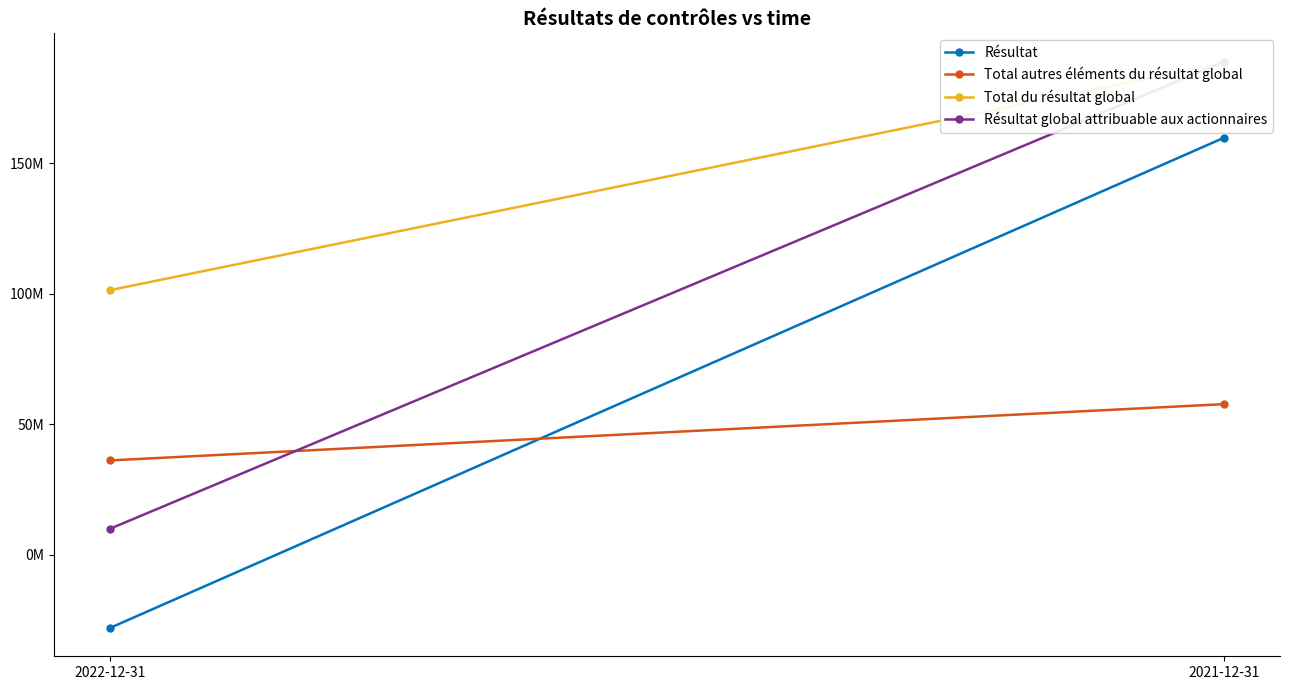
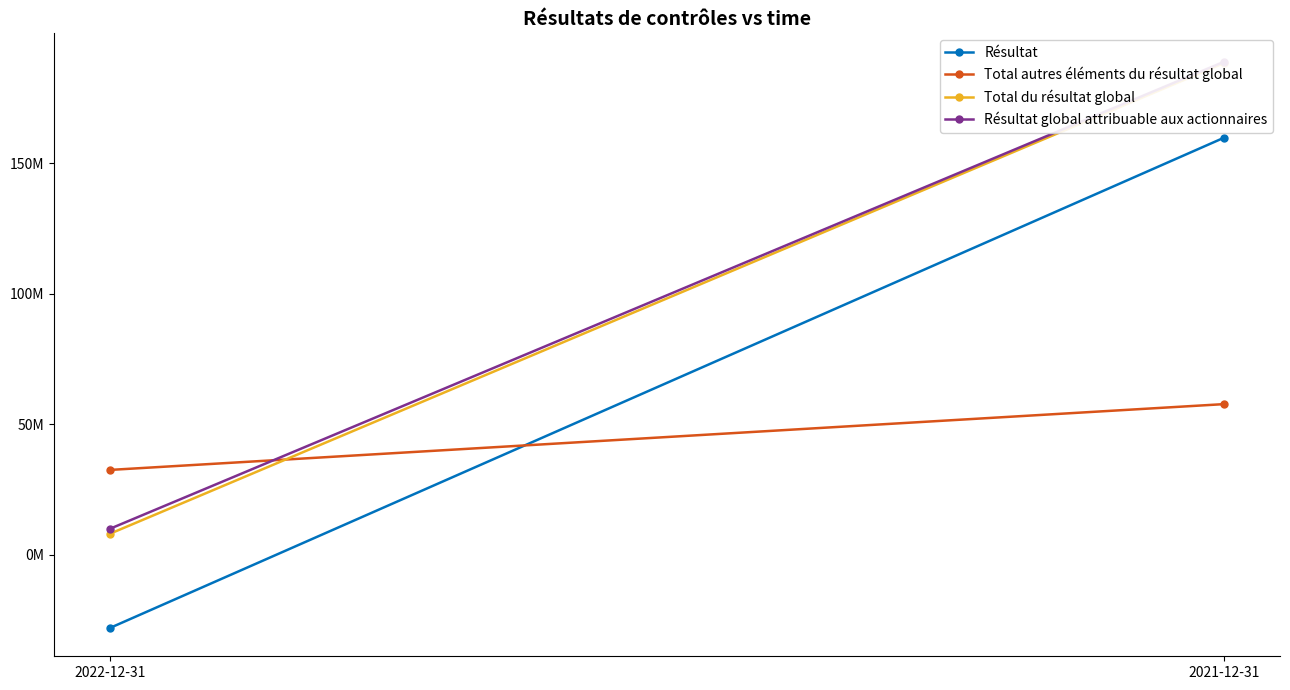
  {
    "Résultat": {
      "2022-12-31": -28000000,
      "2021-12-31": 160000000
    },
    "Total autres éléments du résultat global": {
-     "2022-12-31": 36000000,
+     "2022-12-31": 32000000,
      "2021-12-31": 58000000
    },
    "Total du résultat global": {
-     "2022-12-31": 101000000
+     "2022-12-31": 8000000
    },
    "Résultat global attribuable aux actionnaires": {
      "2022-12-31": 10000000
    }
  }
